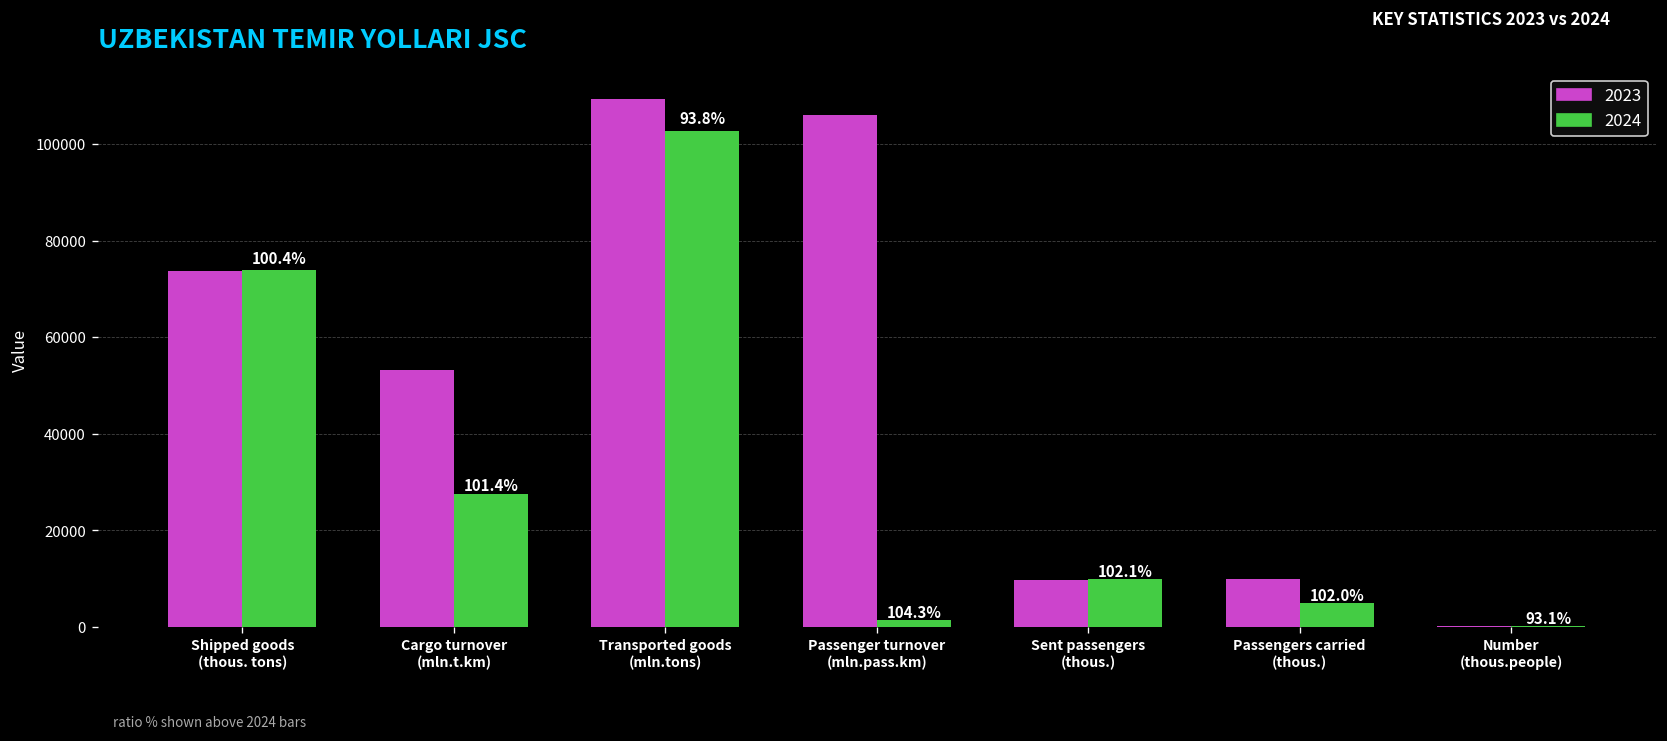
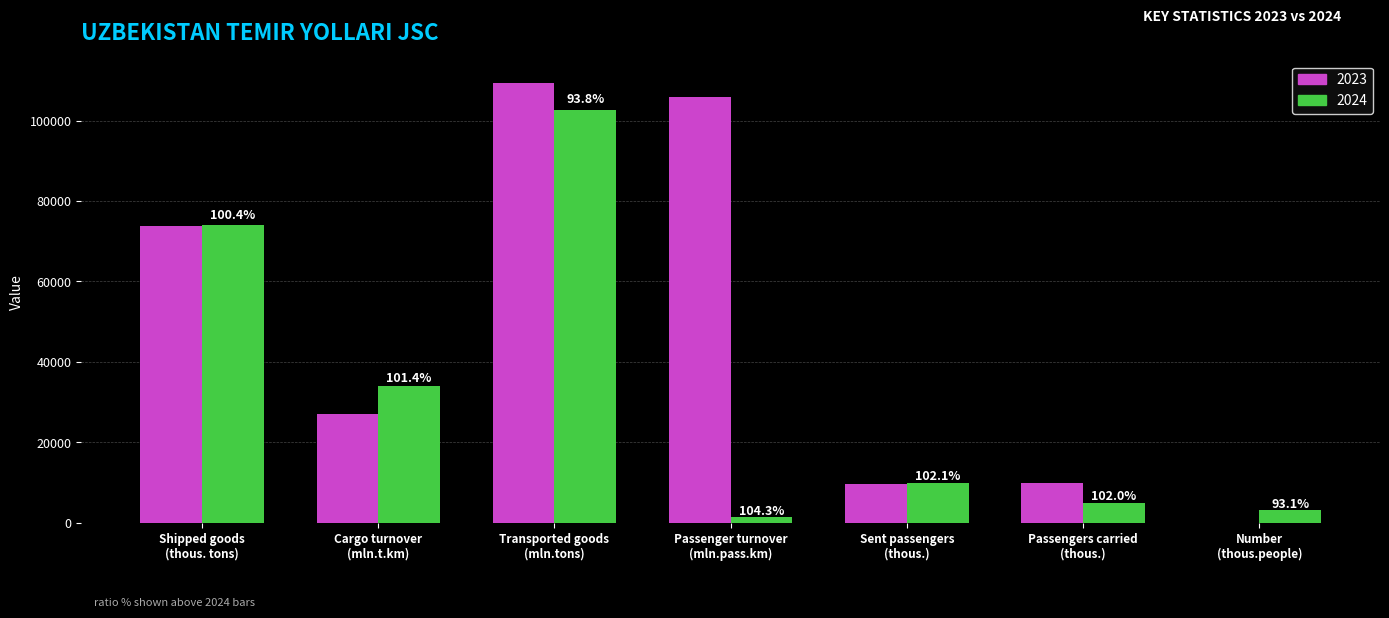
  {
    "2023": {
      "Shipped goods (thous. tons)": 74000,
-     "Cargo turnover (mln.t.km)": 53000,
+     "Cargo turnover (mln.t.km)": 27000,
      "Transported goods (mln.tons)": 109000,
      "Passenger turnover (mln.pass.km)": 106000,
      "Sent passengers (thous.)": 10000,
      "Passengers carried (thous.)": 10000
    },
    "2024": {
-     "Cargo turnover (mln.t.km)": 27000,
-     "Number (thous.people)": 0
+     "Cargo turnover (mln.t.km)": 34000,
+     "Number (thous.people)": 3000
    }
  }
